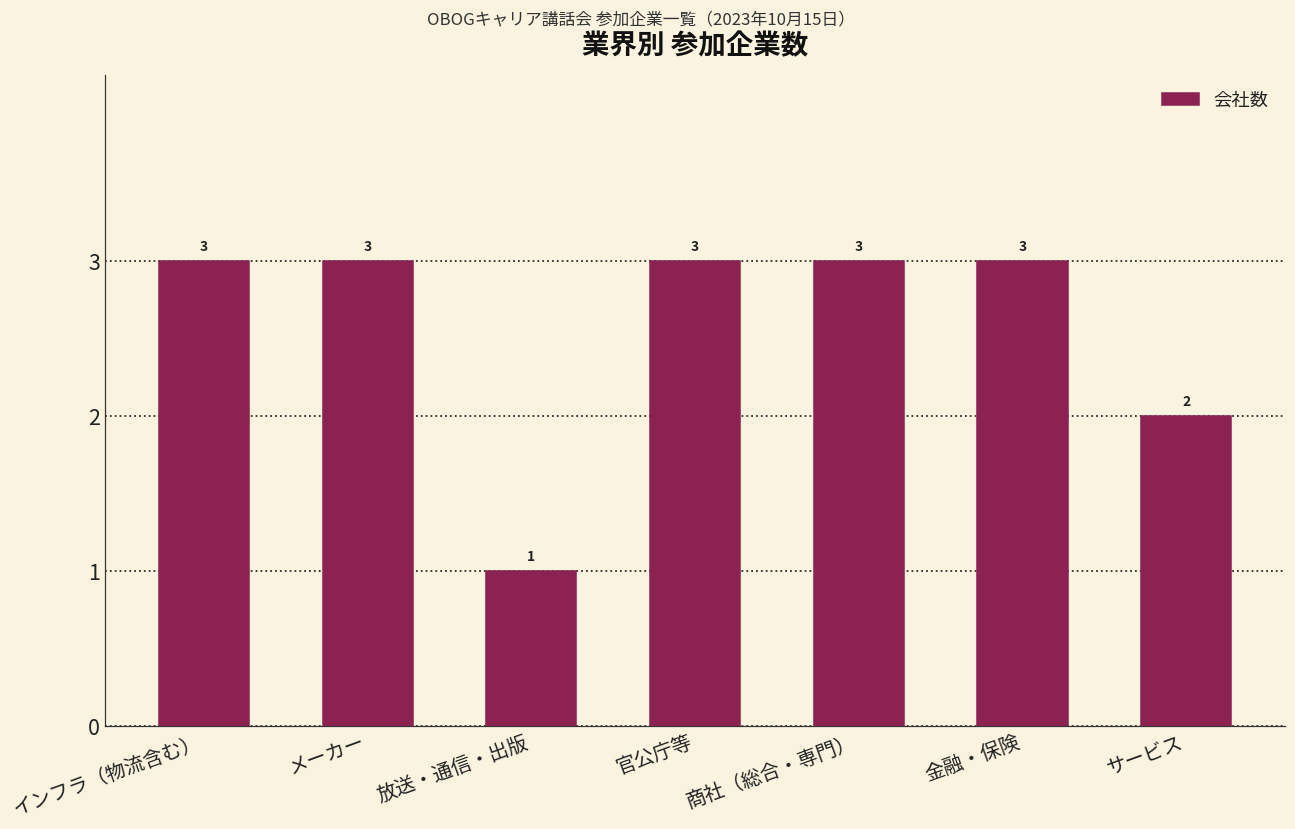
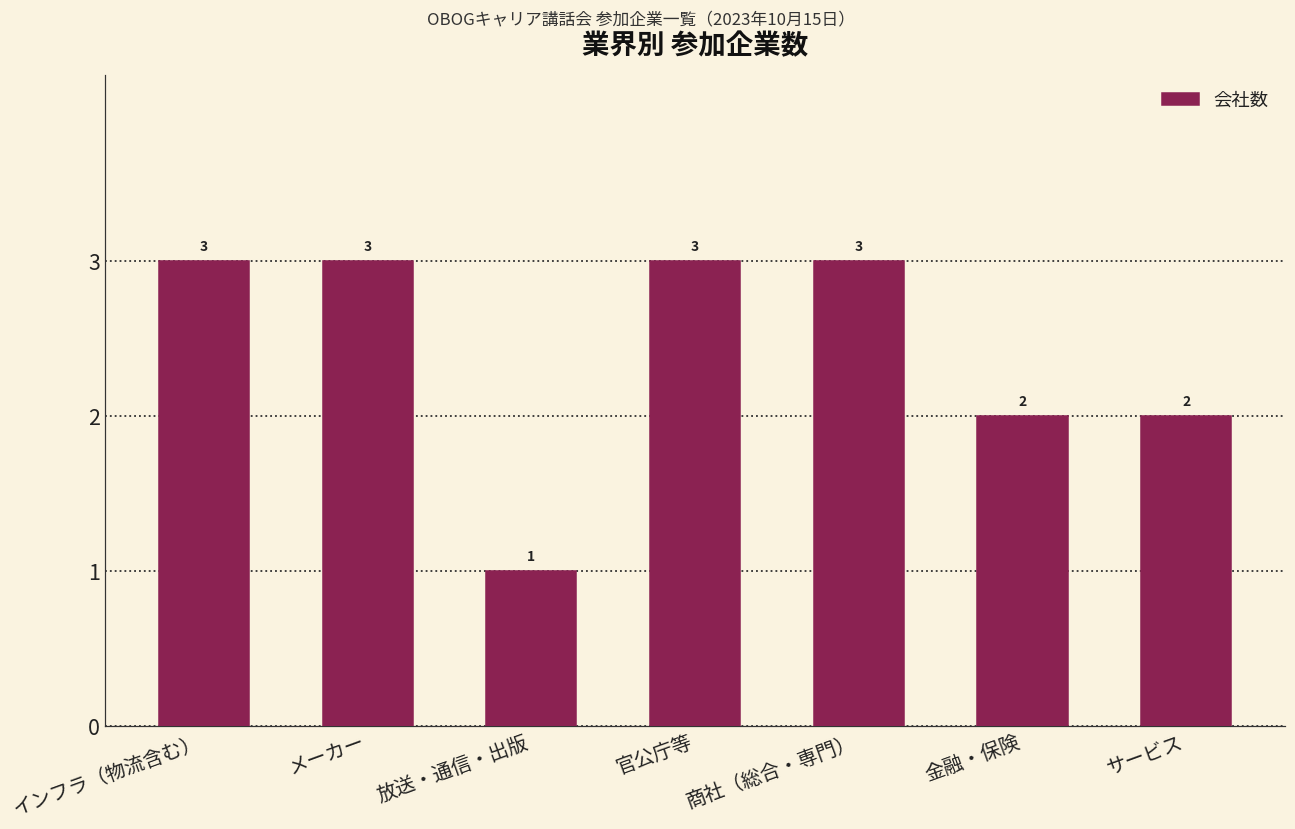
  {
    "インフラ（物流含む）": 3,
    "メーカー": 3,
    "放送・通信・出版": 1,
    "官公庁等": 3,
    "商社（総合・専門）": 3,
-   "金融・保険": 3,
+   "金融・保険": 2,
    "サービス": 2
  }
